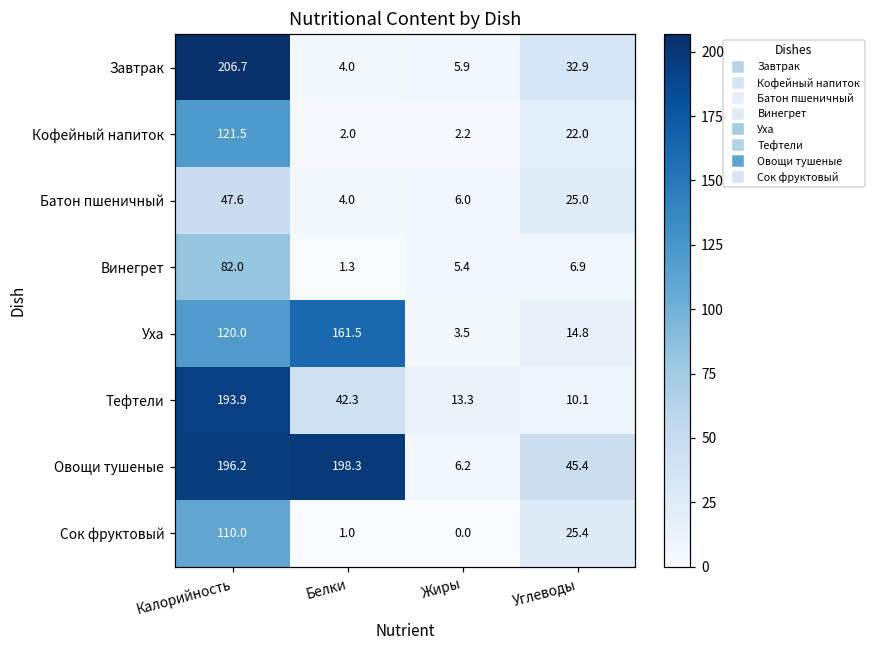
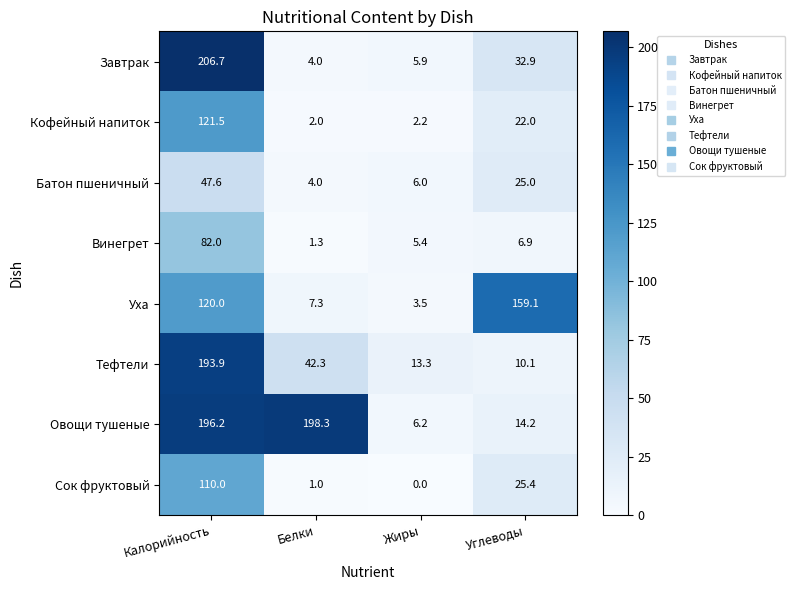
  {
    "Завтрак": {
      "Калорийность": 206.7,
      "Белки": 4.0,
      "Жиры": 5.9,
      "Углеводы": 32.9
    },
    "Кофейный напиток": {
      "Калорийность": 121.5,
      "Белки": 2.0,
      "Жиры": 2.2,
      "Углеводы": 22.0
    },
    "Батон пшеничный": {
      "Калорийность": 47.6,
      "Белки": 4.0,
      "Жиры": 6.0,
      "Углеводы": 25.0
    },
    "Винегрет": {
      "Калорийность": 82.0,
      "Белки": 1.3,
      "Жиры": 5.4,
      "Углеводы": 6.9
    },
    "Уха": {
      "Калорийность": 120.0,
-     "Белки": 161.5,
+     "Белки": 7.3,
      "Жиры": 3.5,
-     "Углеводы": 14.8
+     "Углеводы": 159.1
    },
    "Тефтели": {
      "Калорийность": 193.9,
      "Белки": 42.3,
      "Жиры": 13.3,
      "Углеводы": 10.1
    },
    "Овощи тушеные": {
      "Калорийность": 196.2,
      "Белки": 198.3,
      "Жиры": 6.2,
-     "Углеводы": 45.4
+     "Углеводы": 14.2
    },
    "Сок фруктовый": {
      "Калорийность": 110.0,
      "Белки": 1.0,
      "Жиры": 0.0,
      "Углеводы": 25.4
    }
  }
